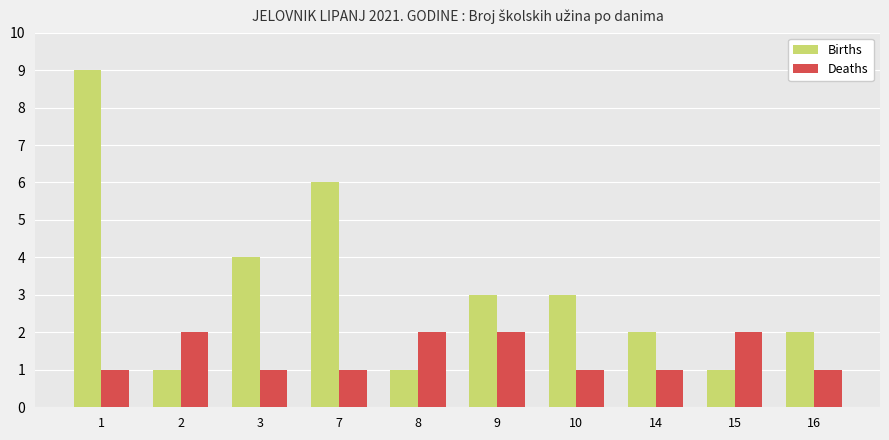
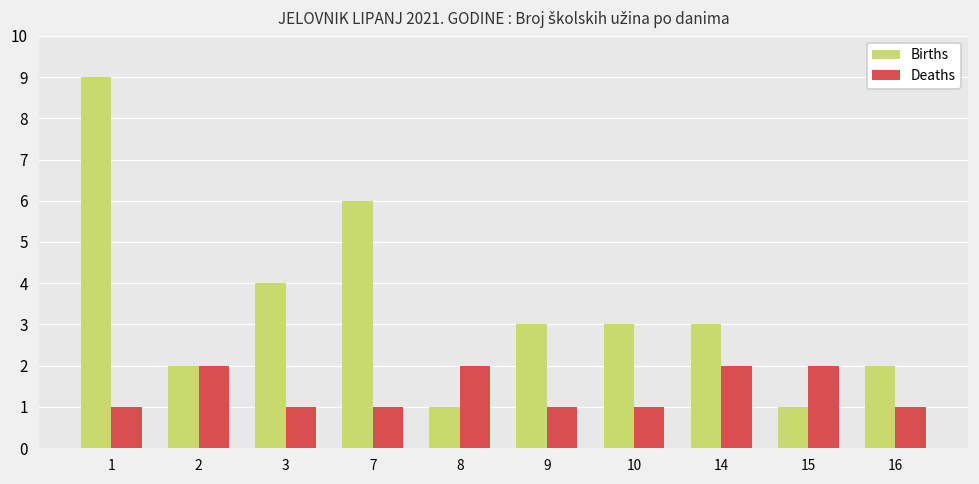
  {
    "Births": {
      "1": 9,
-     "2": 1,
+     "2": 2,
      "3": 4,
      "7": 6,
      "8": 1,
      "9": 3,
      "10": 3,
-     "14": 2,
+     "14": 3,
      "15": 1,
      "16": 2
    },
    "Deaths": {
      "1": 1,
      "2": 2,
      "3": 1,
      "7": 1,
      "8": 2,
-     "9": 2,
+     "9": 1,
      "10": 1,
-     "14": 1,
+     "14": 2,
      "15": 2,
      "16": 1
    }
  }
